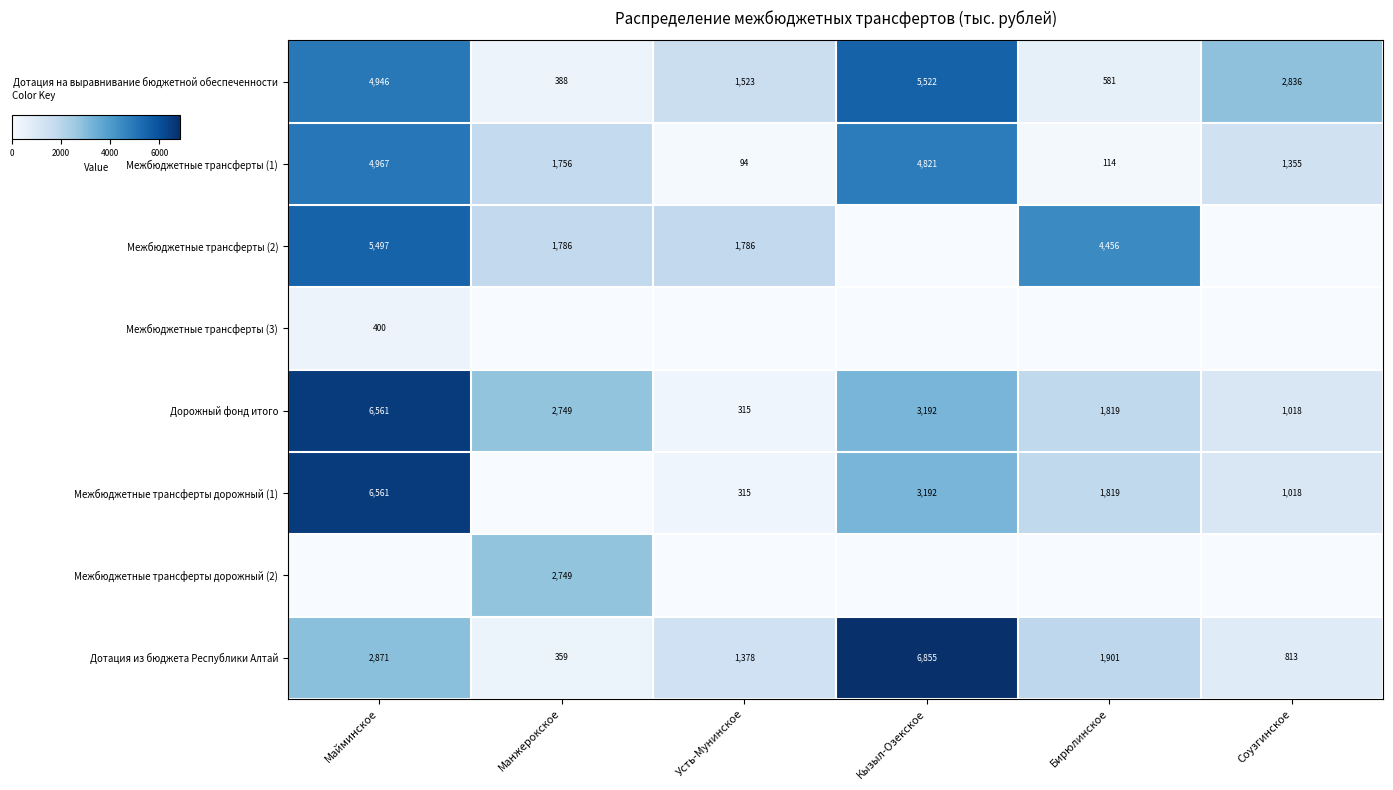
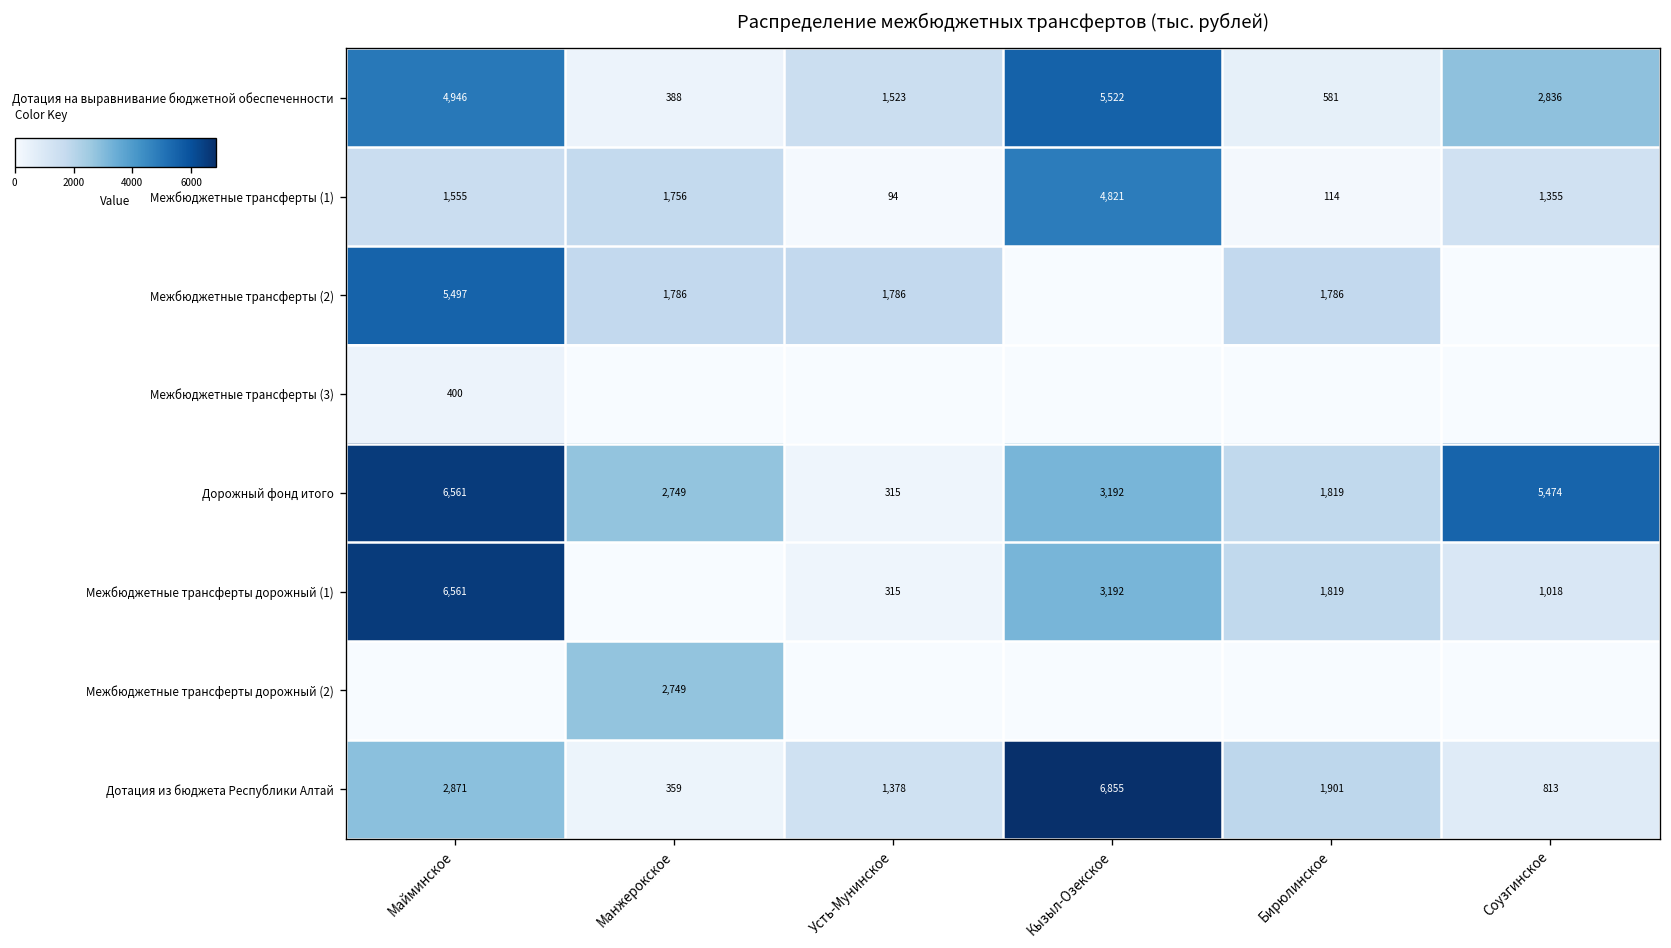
  {
    "Дотация на выравнивание бюджетной обеспеченности": {
      "Майминское": "4,946",
      "Манжерокское": "388",
      "Усть-Мунинское": "1,523",
      "Кызыл-Озекское": "5,522",
      "Бирюлинское": "581",
      "Соузгинское": "2,836"
    },
    "Межбюджетные трансферты (1)": {
-     "Майминское": "4,967",
+     "Майминское": "1,555",
      "Манжерокское": "1,756",
      "Усть-Мунинское": "94",
      "Кызыл-Озекское": "4,821",
      "Бирюлинское": "114",
      "Соузгинское": "1,355"
    },
    "Межбюджетные трансферты (2)": {
      "Майминское": "5,497",
      "Манжерокское": "1,786",
      "Усть-Мунинское": "1,786",
-     "Бирюлинское": "4,456"
+     "Бирюлинское": "1,786"
    },
    "Межбюджетные трансферты (3)": {
      "Майминское": "400"
    },
    "Дорожный фонд итого": {
      "Майминское": "6,561",
      "Манжерокское": "2,749",
      "Усть-Мунинское": "315",
      "Кызыл-Озекское": "3,192",
      "Бирюлинское": "1,819",
-     "Соузгинское": "1,018"
+     "Соузгинское": "5,474"
    },
    "Межбюджетные трансферты дорожный (1)": {
      "Майминское": "6,561",
      "Усть-Мунинское": "315",
      "Кызыл-Озекское": "3,192",
      "Бирюлинское": "1,819",
      "Соузгинское": "1,018"
    },
    "Межбюджетные трансферты дорожный (2)": {
      "Манжерокское": "2,749"
    },
    "Дотация из бюджета Республики Алтай": {
      "Майминское": "2,871",
      "Манжерокское": "359",
      "Усть-Мунинское": "1,378",
      "Кызыл-Озекское": "6,855",
      "Бирюлинское": "1,901",
      "Соузгинское": "813"
    }
  }
